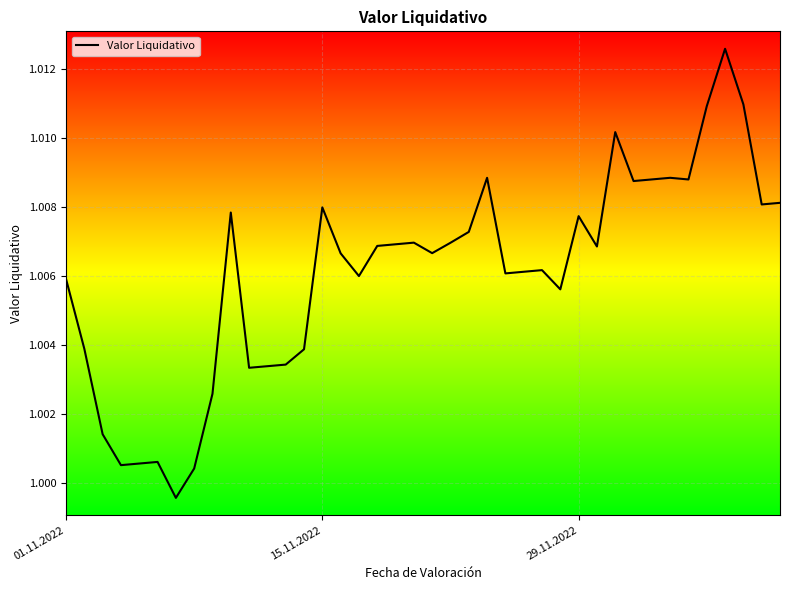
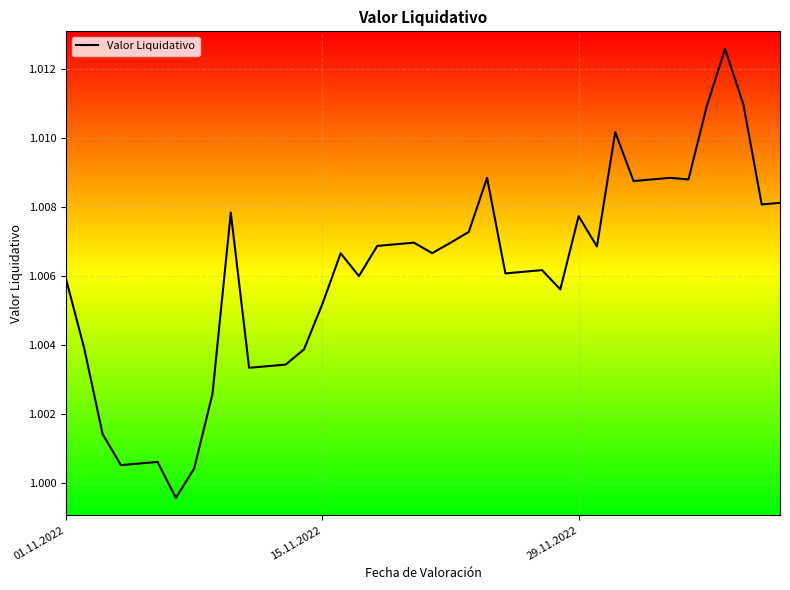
  {
    "01.11.2022": 1.0059,
-   "15.11.2022": 1.0080,
+   "15.11.2022": 1.0052,
    "29.11.2022": 1.0077
  }
